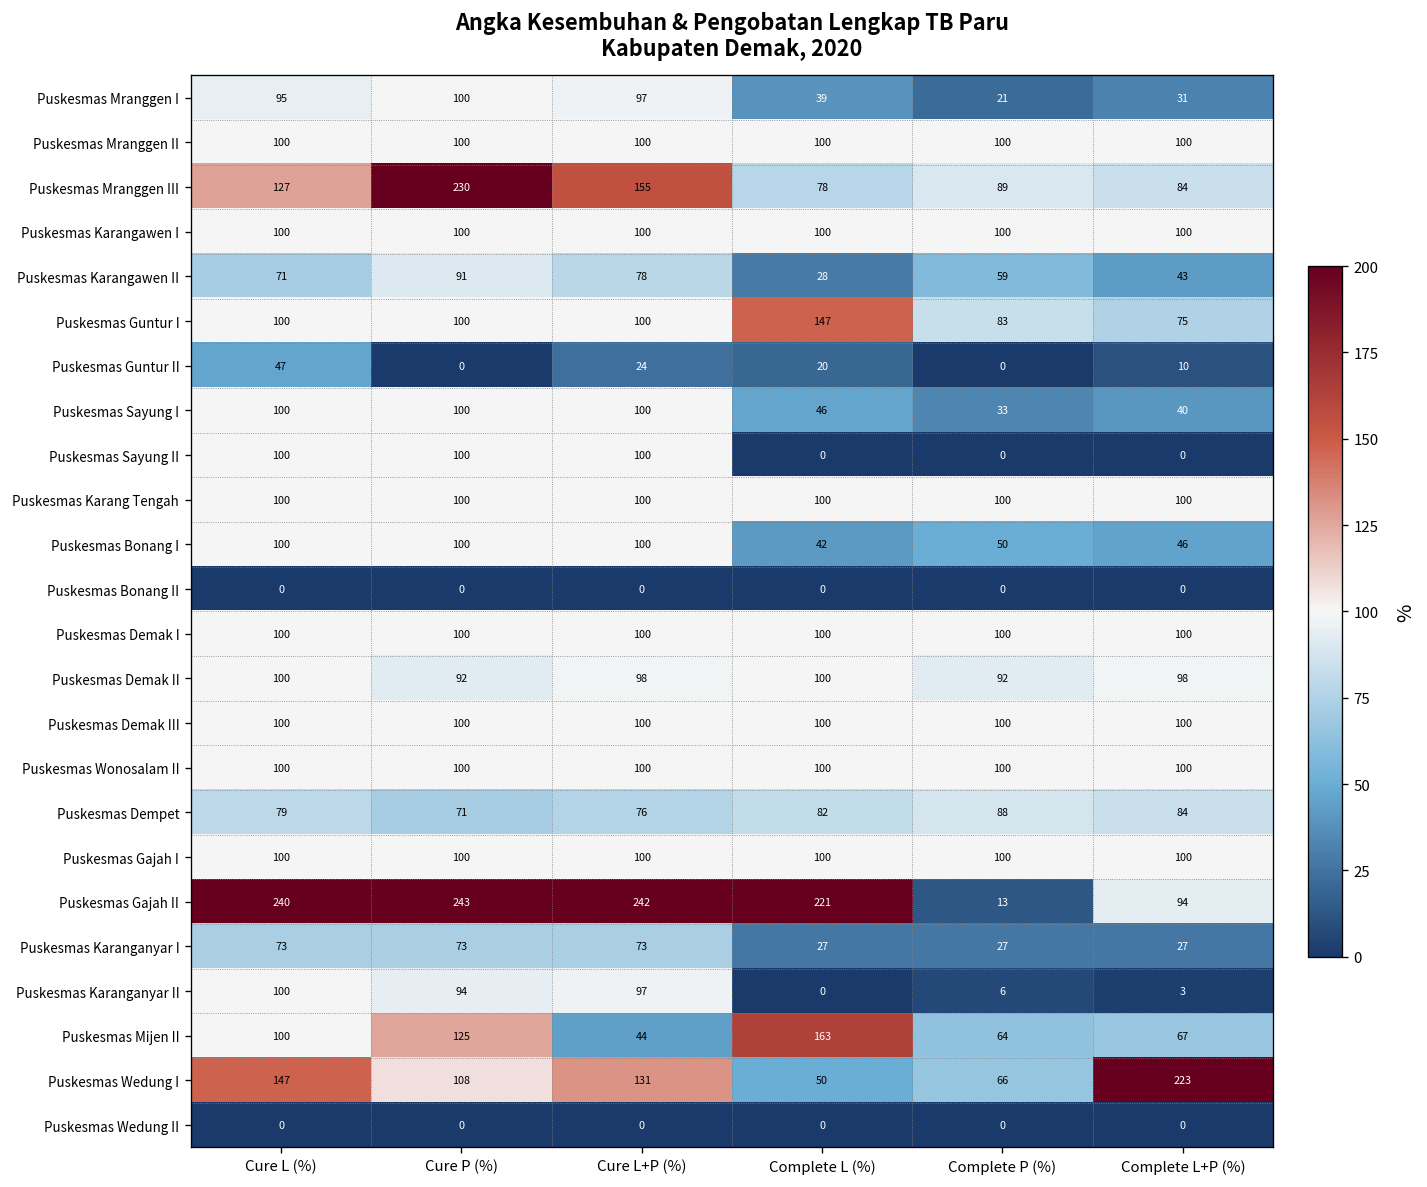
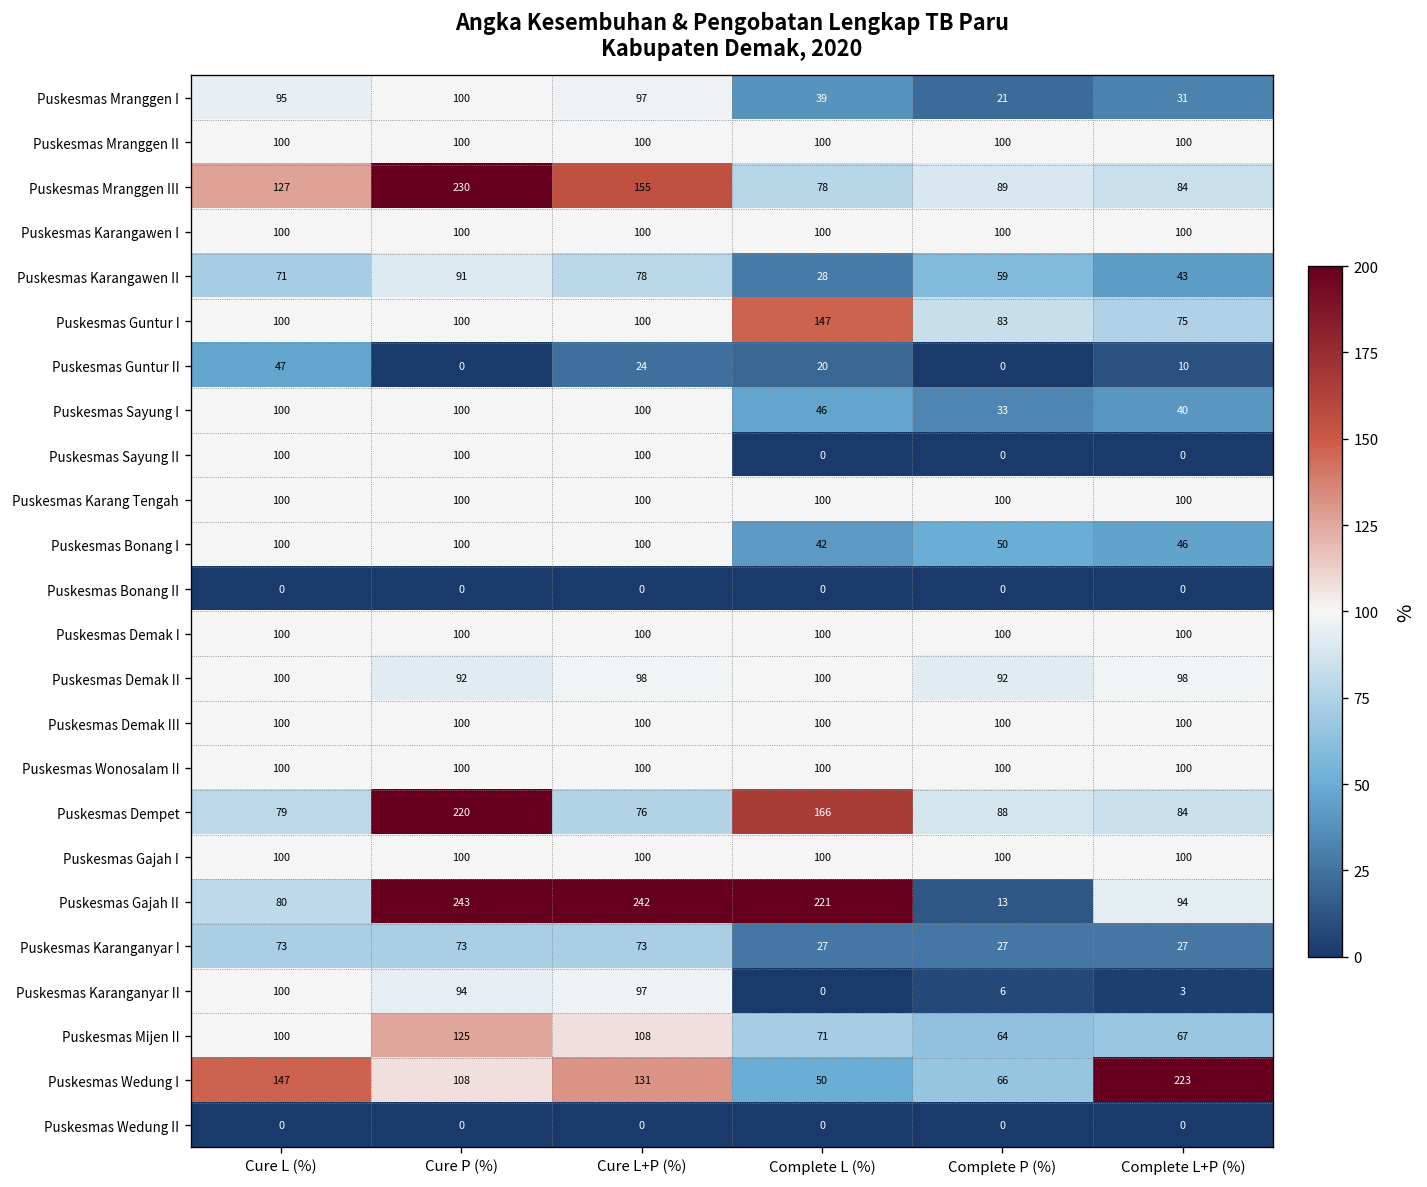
  {
    "Puskesmas Mranggen I": {
      "Cure L (%)": 95,
      "Cure P (%)": 100,
      "Cure L+P (%)": 97,
      "Complete L (%)": 39,
      "Complete P (%)": 21,
      "Complete L+P (%)": 31
    },
    "Puskesmas Mranggen II": {
      "Cure L (%)": 100,
      "Cure P (%)": 100,
      "Cure L+P (%)": 100,
      "Complete L (%)": 100,
      "Complete P (%)": 100,
      "Complete L+P (%)": 100
    },
    "Puskesmas Mranggen III": {
      "Cure L (%)": 127,
      "Cure P (%)": 230,
      "Cure L+P (%)": 155,
      "Complete L (%)": 78,
      "Complete P (%)": 89,
      "Complete L+P (%)": 84
    },
    "Puskesmas Karangawen I": {
      "Cure L (%)": 100,
      "Cure P (%)": 100,
      "Cure L+P (%)": 100,
      "Complete L (%)": 100,
      "Complete P (%)": 100,
      "Complete L+P (%)": 100
    },
    "Puskesmas Karangawen II": {
      "Cure L (%)": 71,
      "Cure P (%)": 91,
      "Cure L+P (%)": 78,
      "Complete L (%)": 28,
      "Complete P (%)": 59,
      "Complete L+P (%)": 43
    },
    "Puskesmas Guntur I": {
      "Cure L (%)": 100,
      "Cure P (%)": 100,
      "Cure L+P (%)": 100,
      "Complete L (%)": 147,
      "Complete P (%)": 83,
      "Complete L+P (%)": 75
    },
    "Puskesmas Guntur II": {
      "Cure L (%)": 47,
      "Cure P (%)": 0,
      "Cure L+P (%)": 24,
      "Complete L (%)": 20,
      "Complete P (%)": 0,
      "Complete L+P (%)": 10
    },
    "Puskesmas Sayung I": {
      "Cure L (%)": 100,
      "Cure P (%)": 100,
      "Cure L+P (%)": 100,
      "Complete L (%)": 46,
      "Complete P (%)": 33,
      "Complete L+P (%)": 40
    },
    "Puskesmas Sayung II": {
      "Cure L (%)": 100,
      "Cure P (%)": 100,
      "Cure L+P (%)": 100,
      "Complete L (%)": 0,
      "Complete P (%)": 0,
      "Complete L+P (%)": 0
    },
    "Puskesmas Karang Tengah": {
      "Cure L (%)": 100,
      "Cure P (%)": 100,
      "Cure L+P (%)": 100,
      "Complete L (%)": 100,
      "Complete P (%)": 100,
      "Complete L+P (%)": 100
    },
    "Puskesmas Bonang I": {
      "Cure L (%)": 100,
      "Cure P (%)": 100,
      "Cure L+P (%)": 100,
      "Complete L (%)": 42,
      "Complete P (%)": 50,
      "Complete L+P (%)": 46
    },
    "Puskesmas Bonang II": {
      "Cure L (%)": 0,
      "Cure P (%)": 0,
      "Cure L+P (%)": 0,
      "Complete L (%)": 0,
      "Complete P (%)": 0,
      "Complete L+P (%)": 0
    },
    "Puskesmas Demak I": {
      "Cure L (%)": 100,
      "Cure P (%)": 100,
      "Cure L+P (%)": 100,
      "Complete L (%)": 100,
      "Complete P (%)": 100,
      "Complete L+P (%)": 100
    },
    "Puskesmas Demak II": {
      "Cure L (%)": 100,
      "Cure P (%)": 92,
      "Cure L+P (%)": 98,
      "Complete L (%)": 100,
      "Complete P (%)": 92,
      "Complete L+P (%)": 98
    },
    "Puskesmas Demak III": {
      "Cure L (%)": 100,
      "Cure P (%)": 100,
      "Cure L+P (%)": 100,
      "Complete L (%)": 100,
      "Complete P (%)": 100,
      "Complete L+P (%)": 100
    },
    "Puskesmas Wonosalam II": {
      "Cure L (%)": 100,
      "Cure P (%)": 100,
      "Cure L+P (%)": 100,
      "Complete L (%)": 100,
      "Complete P (%)": 100,
      "Complete L+P (%)": 100
    },
    "Puskesmas Dempet": {
      "Cure L (%)": 79,
-     "Cure P (%)": 71,
+     "Cure P (%)": 220,
      "Cure L+P (%)": 76,
-     "Complete L (%)": 82,
+     "Complete L (%)": 166,
      "Complete P (%)": 88,
      "Complete L+P (%)": 84
    },
    "Puskesmas Gajah I": {
      "Cure L (%)": 100,
      "Cure P (%)": 100,
      "Cure L+P (%)": 100,
      "Complete L (%)": 100,
      "Complete P (%)": 100,
      "Complete L+P (%)": 100
    },
    "Puskesmas Gajah II": {
-     "Cure L (%)": 240,
+     "Cure L (%)": 80,
      "Cure P (%)": 243,
      "Cure L+P (%)": 242,
      "Complete L (%)": 221,
      "Complete P (%)": 13,
      "Complete L+P (%)": 94
    },
    "Puskesmas Karanganyar I": {
      "Cure L (%)": 73,
      "Cure P (%)": 73,
      "Cure L+P (%)": 73,
      "Complete L (%)": 27,
      "Complete P (%)": 27,
      "Complete L+P (%)": 27
    },
    "Puskesmas Karanganyar II": {
      "Cure L (%)": 100,
      "Cure P (%)": 94,
      "Cure L+P (%)": 97,
      "Complete L (%)": 0,
      "Complete P (%)": 6,
      "Complete L+P (%)": 3
    },
    "Puskesmas Mijen II": {
      "Cure L (%)": 100,
      "Cure P (%)": 125,
-     "Cure L+P (%)": 44,
-     "Complete L (%)": 163,
+     "Cure L+P (%)": 108,
+     "Complete L (%)": 71,
      "Complete P (%)": 64,
      "Complete L+P (%)": 67
    },
    "Puskesmas Wedung I": {
      "Cure L (%)": 147,
      "Cure P (%)": 108,
      "Cure L+P (%)": 131,
      "Complete L (%)": 50,
      "Complete P (%)": 66,
      "Complete L+P (%)": 223
    },
    "Puskesmas Wedung II": {
      "Cure L (%)": 0,
      "Cure P (%)": 0,
      "Cure L+P (%)": 0,
      "Complete L (%)": 0,
      "Complete P (%)": 0,
      "Complete L+P (%)": 0
    }
  }
